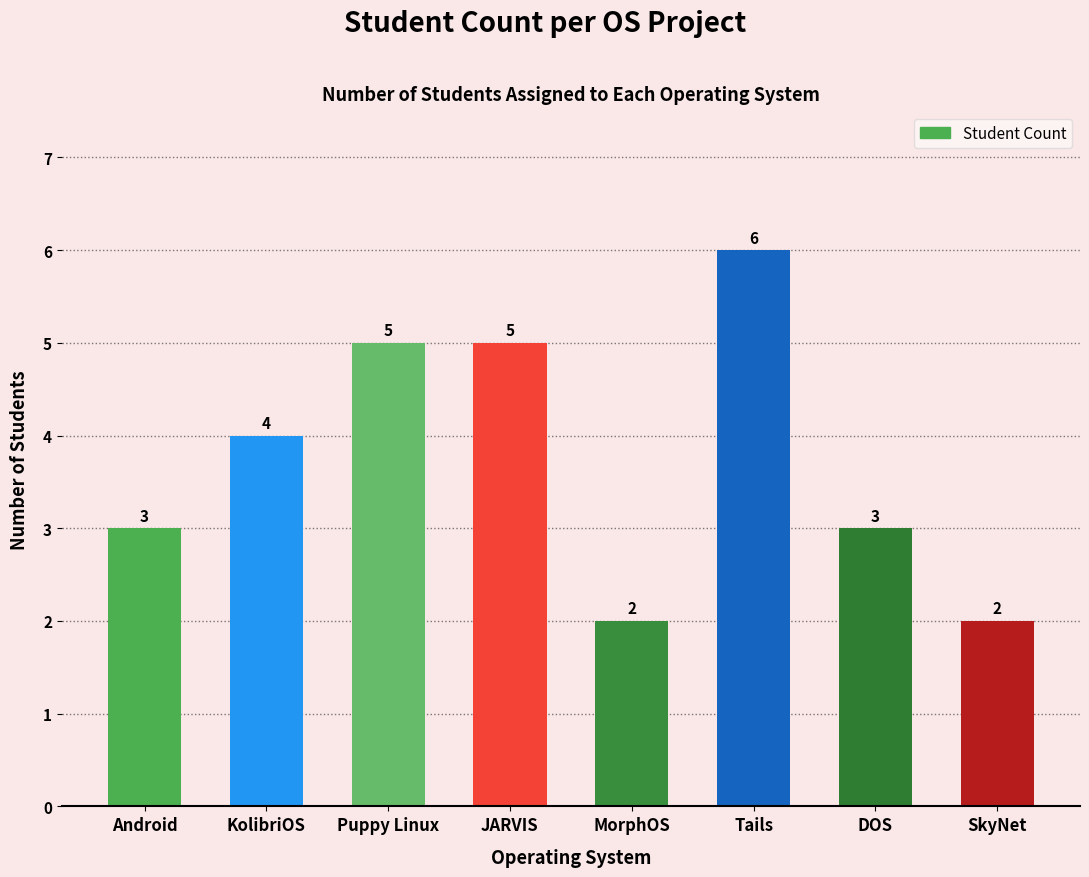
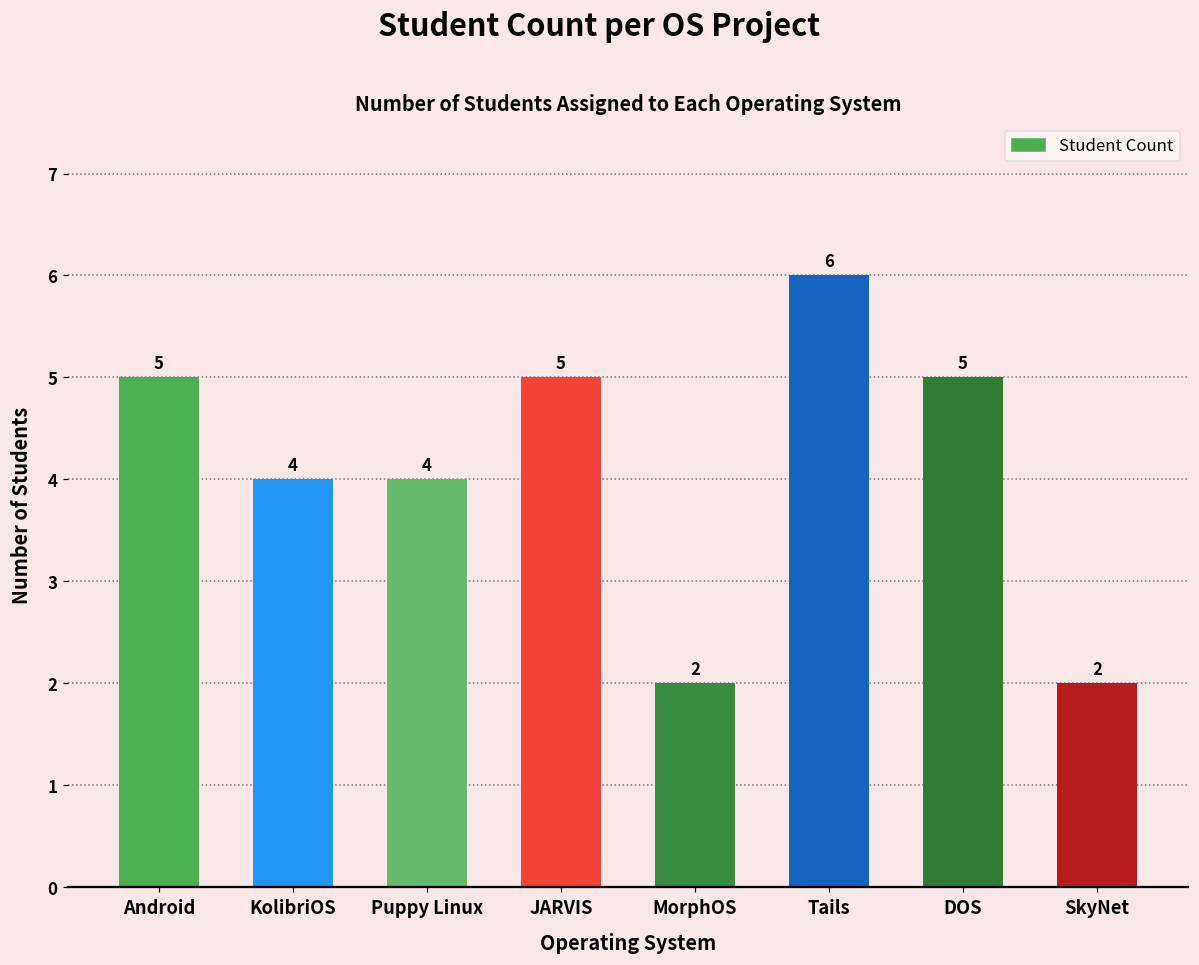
  {
-   "Android": 3,
+   "Android": 5,
    "KolibriOS": 4,
-   "Puppy Linux": 5,
+   "Puppy Linux": 4,
    "JARVIS": 5,
    "MorphOS": 2,
    "Tails": 6,
-   "DOS": 3,
+   "DOS": 5,
    "SkyNet": 2
  }
